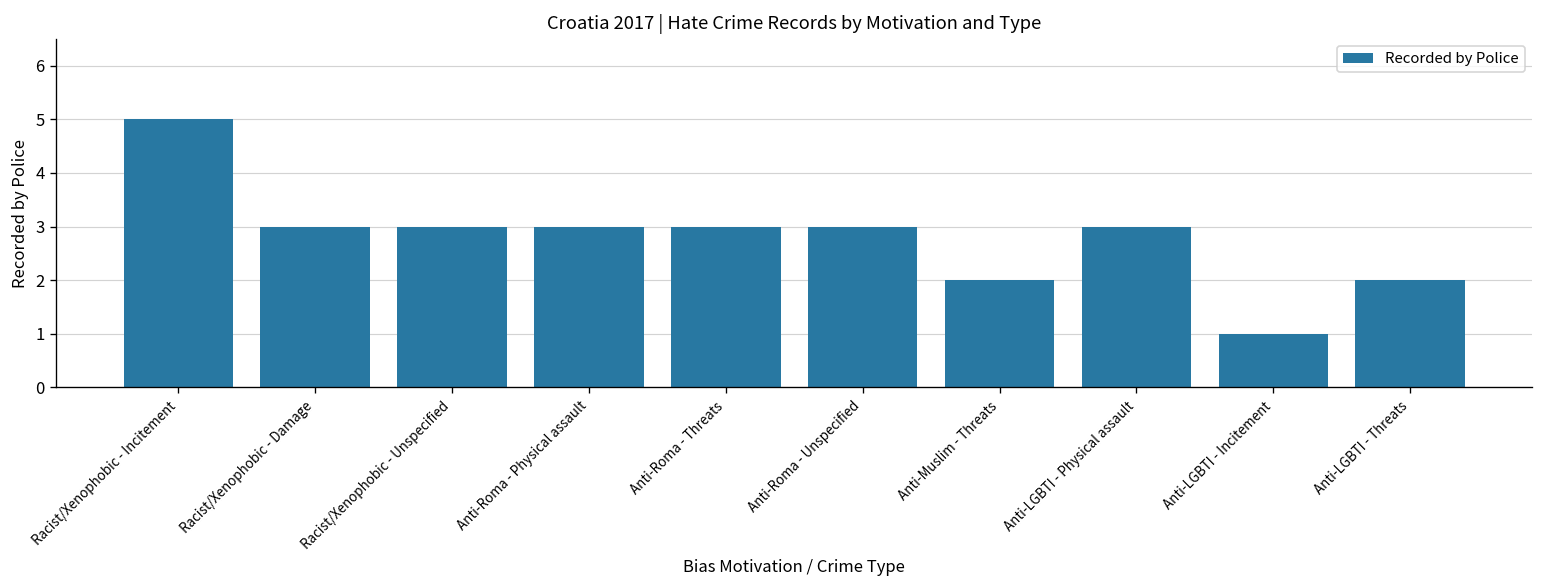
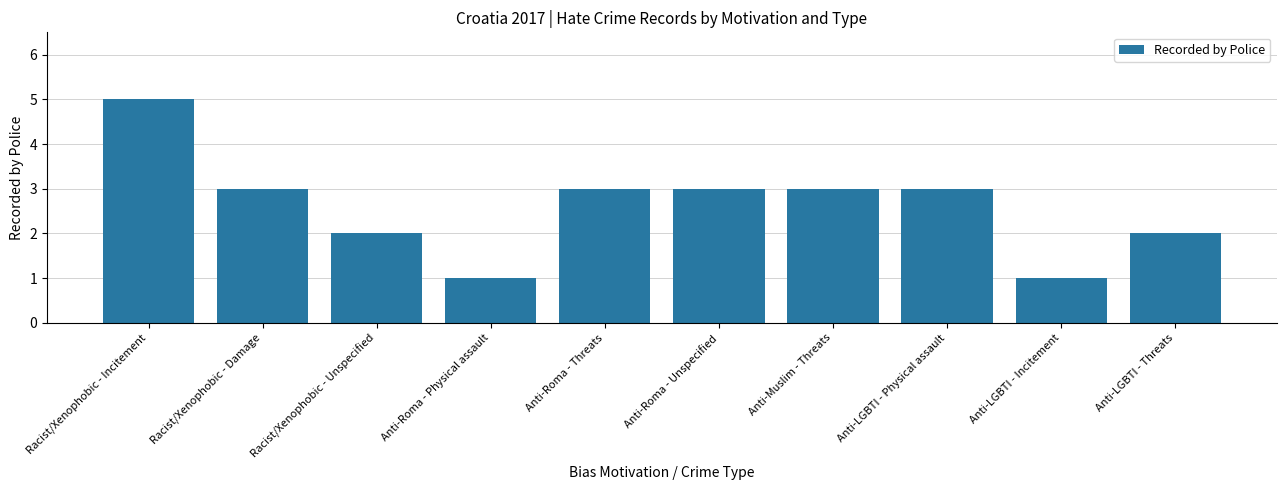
  {
    "Racist/Xenophobic - Incitement": 5,
    "Racist/Xenophobic - Damage": 3,
-   "Racist/Xenophobic - Unspecified": 3,
-   "Anti-Roma - Physical assault": 3,
+   "Racist/Xenophobic - Unspecified": 2,
+   "Anti-Roma - Physical assault": 1,
    "Anti-Roma - Threats": 3,
    "Anti-Roma - Unspecified": 3,
-   "Anti-Muslim - Threats": 2,
+   "Anti-Muslim - Threats": 3,
    "Anti-LGBTI - Physical assault": 3,
    "Anti-LGBTI - Incitement": 1,
    "Anti-LGBTI - Threats": 2
  }
